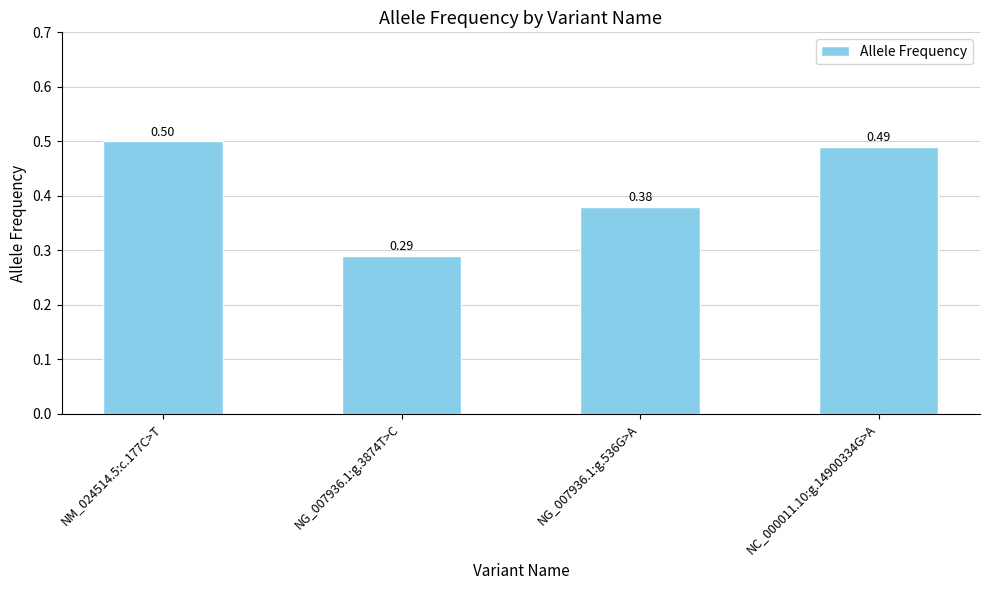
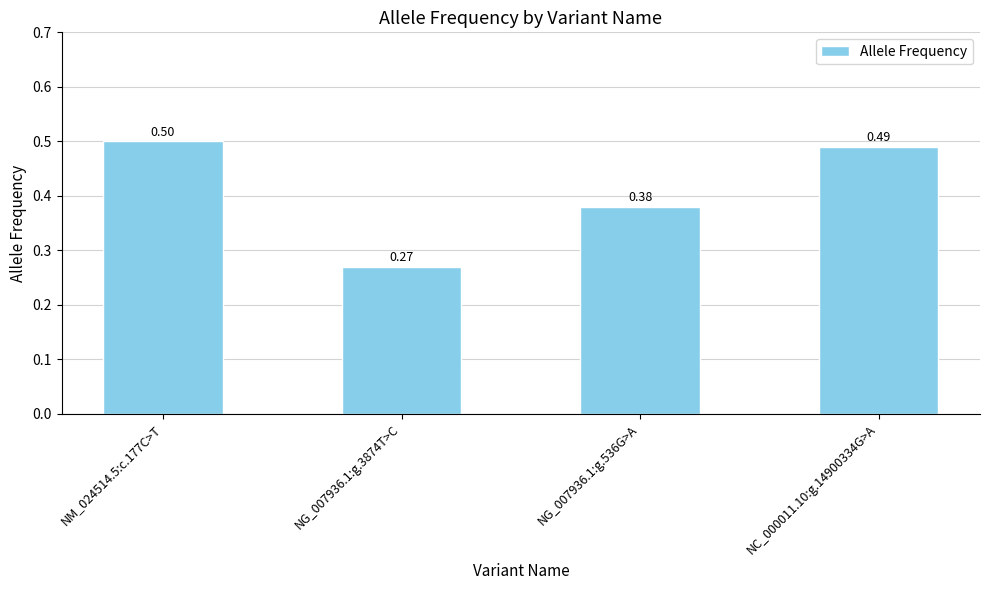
  {
    "NM_024514.5:c.177C>T": 0.50,
-   "NG_007936.1:g.3874T>C": 0.29,
+   "NG_007936.1:g.3874T>C": 0.27,
    "NG_007936.1:g.536G>A": 0.38,
    "NC_000011.10:g.14900334G>A": 0.49
  }
